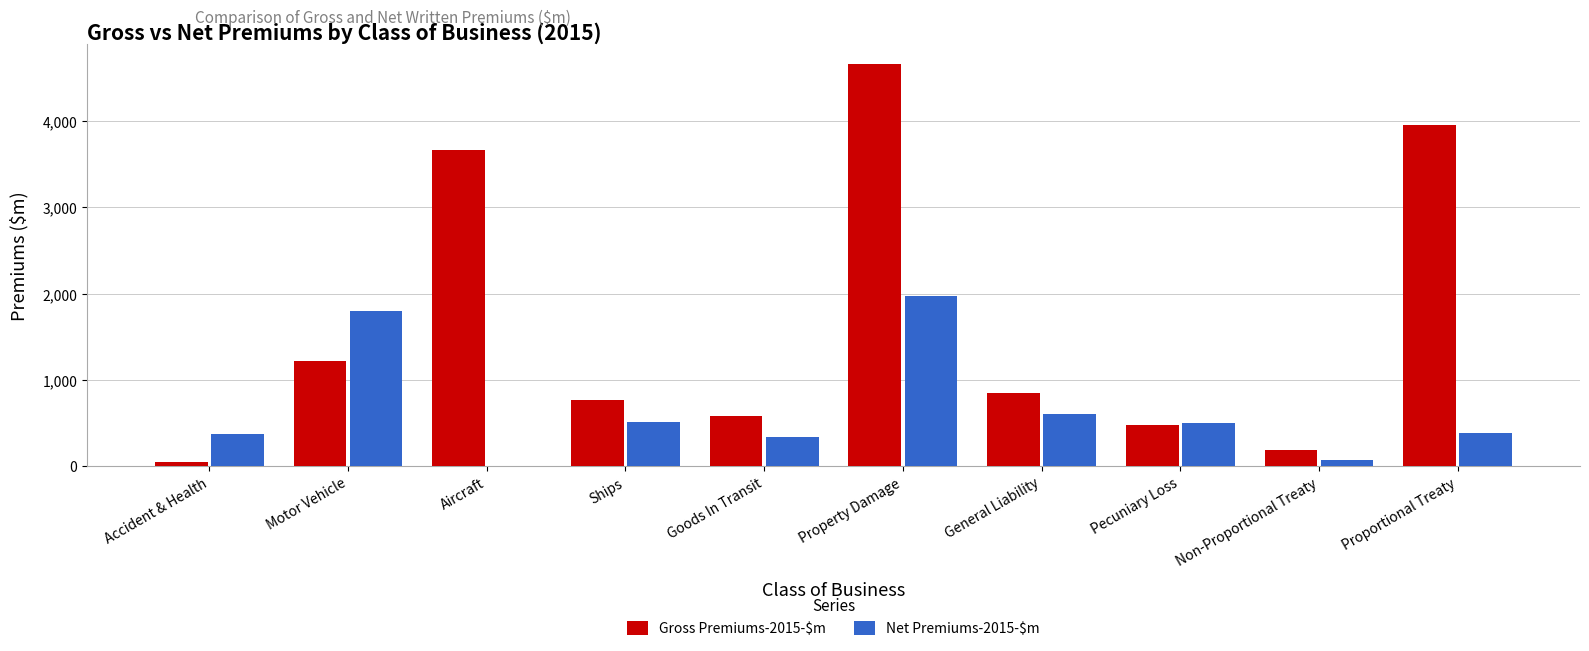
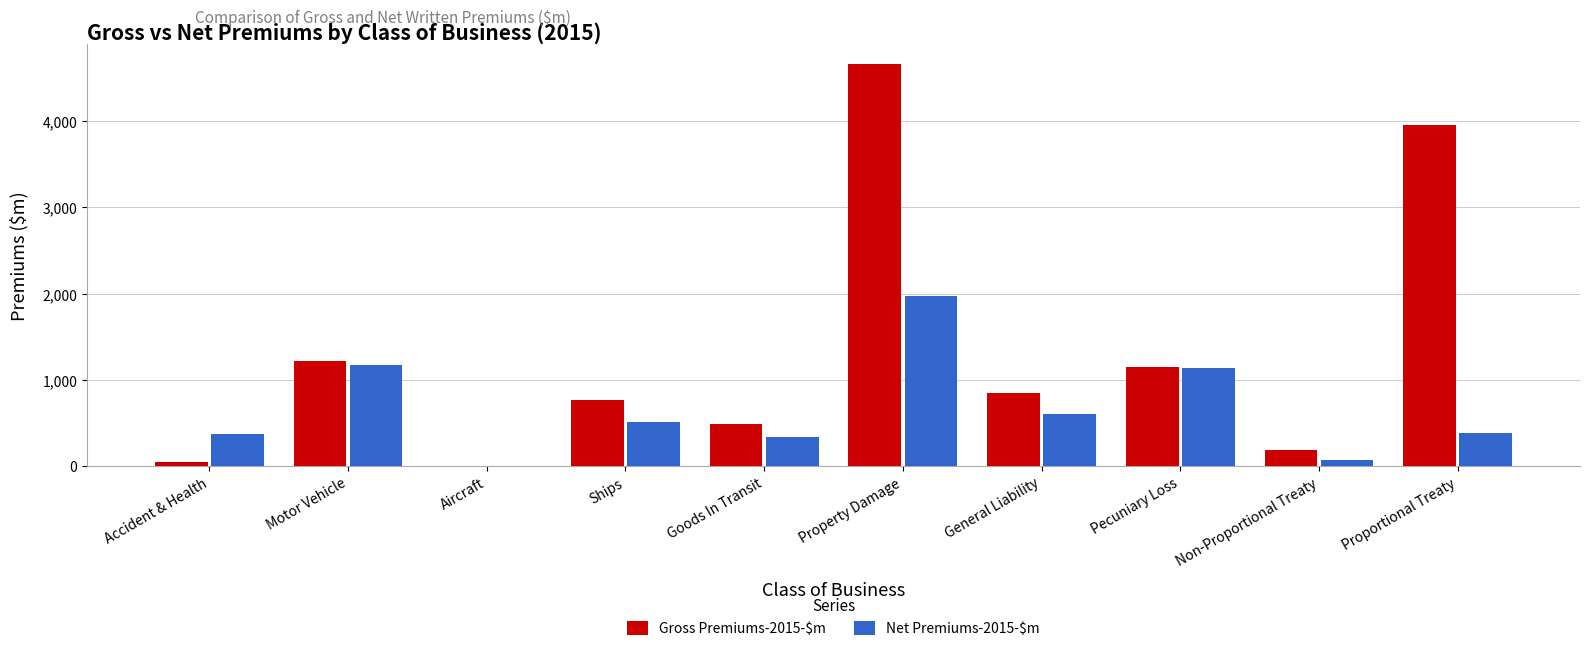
  {
    "Gross Premiums-2015-$m": {
      "Accident & Health": "100",
      "Motor Vehicle": "1,200",
-     "Aircraft": "3,700",
+     "Aircraft": "0",
      "Ships": "800",
-     "Goods In Transit": "600",
+     "Goods In Transit": "500",
      "Property Damage": "4,700",
      "General Liability": "800",
-     "Pecuniary Loss": "500",
+     "Pecuniary Loss": "1,100",
      "Non-Proportional Treaty": "200",
      "Proportional Treaty": "4,000"
    },
    "Net Premiums-2015-$m": {
      "Accident & Health": "400",
-     "Motor Vehicle": "1,800",
+     "Motor Vehicle": "1,200",
      "Ships": "500",
      "Goods In Transit": "300",
      "Property Damage": "2,000",
      "General Liability": "600",
-     "Pecuniary Loss": "500",
+     "Pecuniary Loss": "1,100",
      "Non-Proportional Treaty": "100",
      "Proportional Treaty": "400"
    }
  }
